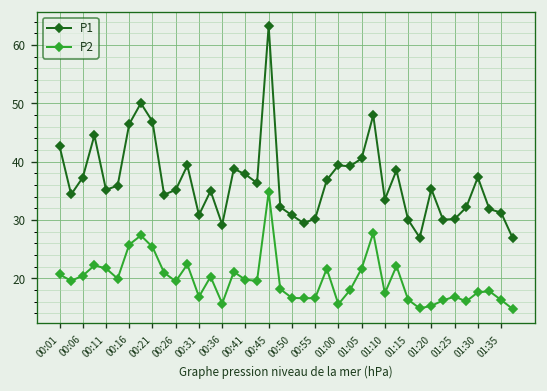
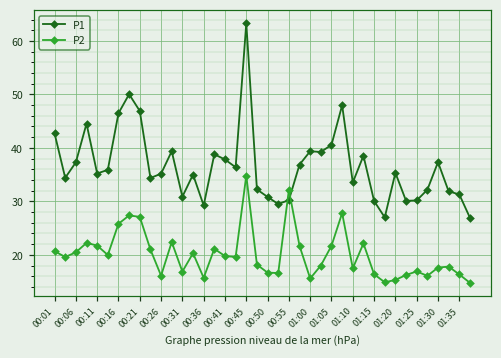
  {
    "P1": {
      "00:01": 43,
      "00:06": 37,
      "00:11": 35,
      "00:16": 46,
      "00:21": 47,
      "00:26": 35,
      "00:31": 31,
      "00:36": 29,
      "00:41": 38,
      "00:45": 63,
      "00:50": 31,
      "00:55": 30,
      "01:00": 39,
      "01:05": 41,
      "01:10": 34,
      "01:15": 30,
      "01:20": 35,
      "01:25": 30,
      "01:30": 37,
      "01:35": 31
    },
    "P2": {
      "00:01": 21,
      "00:06": 20,
      "00:11": 22,
      "00:16": 26,
-     "00:21": 25,
-     "00:26": 20,
+     "00:21": 27,
+     "00:26": 16,
      "00:31": 17,
      "00:36": 16,
      "00:41": 20,
      "00:45": 35,
      "00:50": 17,
-     "00:55": 17,
+     "00:55": 32,
      "01:00": 16,
      "01:05": 22,
      "01:10": 17,
      "01:15": 16,
      "01:20": 15,
      "01:25": 17,
      "01:30": 18,
      "01:35": 16
    }
  }
